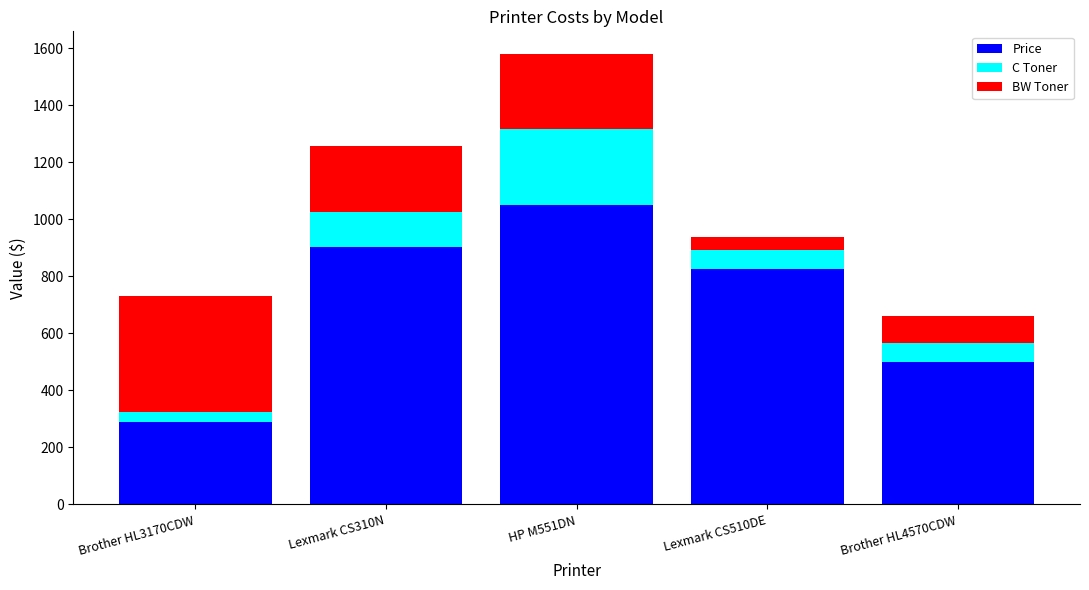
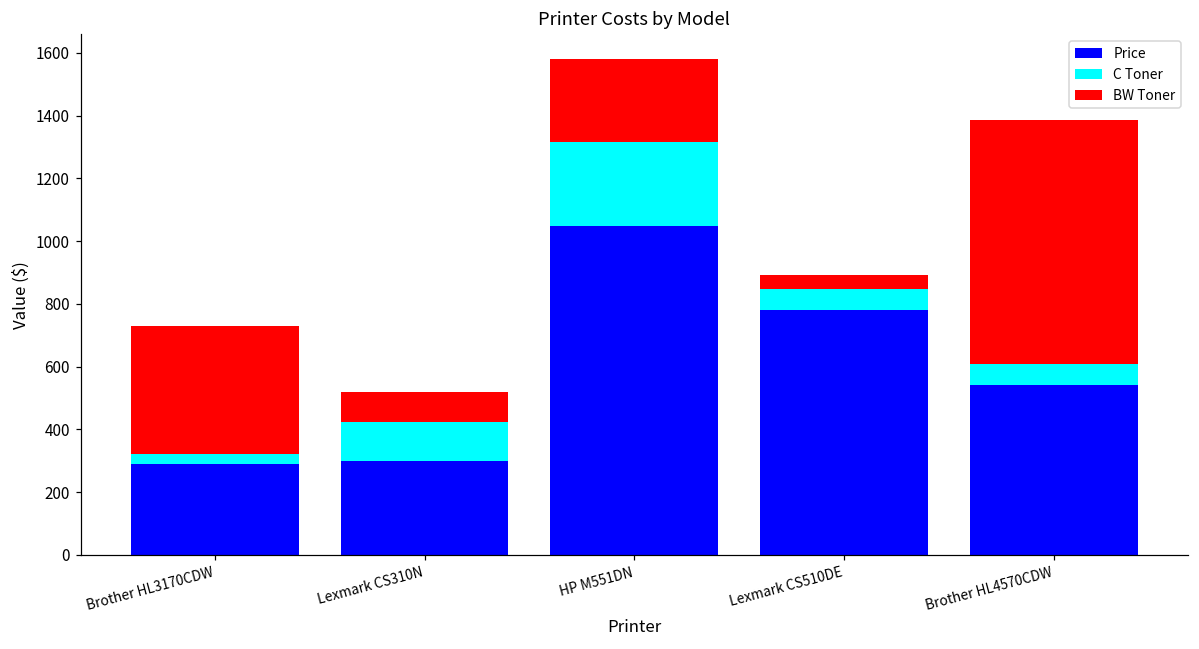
  {
    "Price": {
      "Brother HL3170CDW": 290,
-     "Lexmark CS310N": 900,
+     "Lexmark CS310N": 300,
      "HP M551DN": 1050,
-     "Lexmark CS510DE": 830,
-     "Brother HL4570CDW": 500
+     "Lexmark CS510DE": 780,
+     "Brother HL4570CDW": 540
    },
    "C Toner": {
      "Brother HL3170CDW": 30,
      "Lexmark CS310N": 130,
      "HP M551DN": 270,
      "Lexmark CS510DE": 70,
      "Brother HL4570CDW": 70
    },
    "BW Toner": {
      "Brother HL3170CDW": 410,
-     "Lexmark CS310N": 230,
+     "Lexmark CS310N": 100,
      "HP M551DN": 270,
      "Lexmark CS510DE": 50,
-     "Brother HL4570CDW": 100
+     "Brother HL4570CDW": 780
    }
  }
